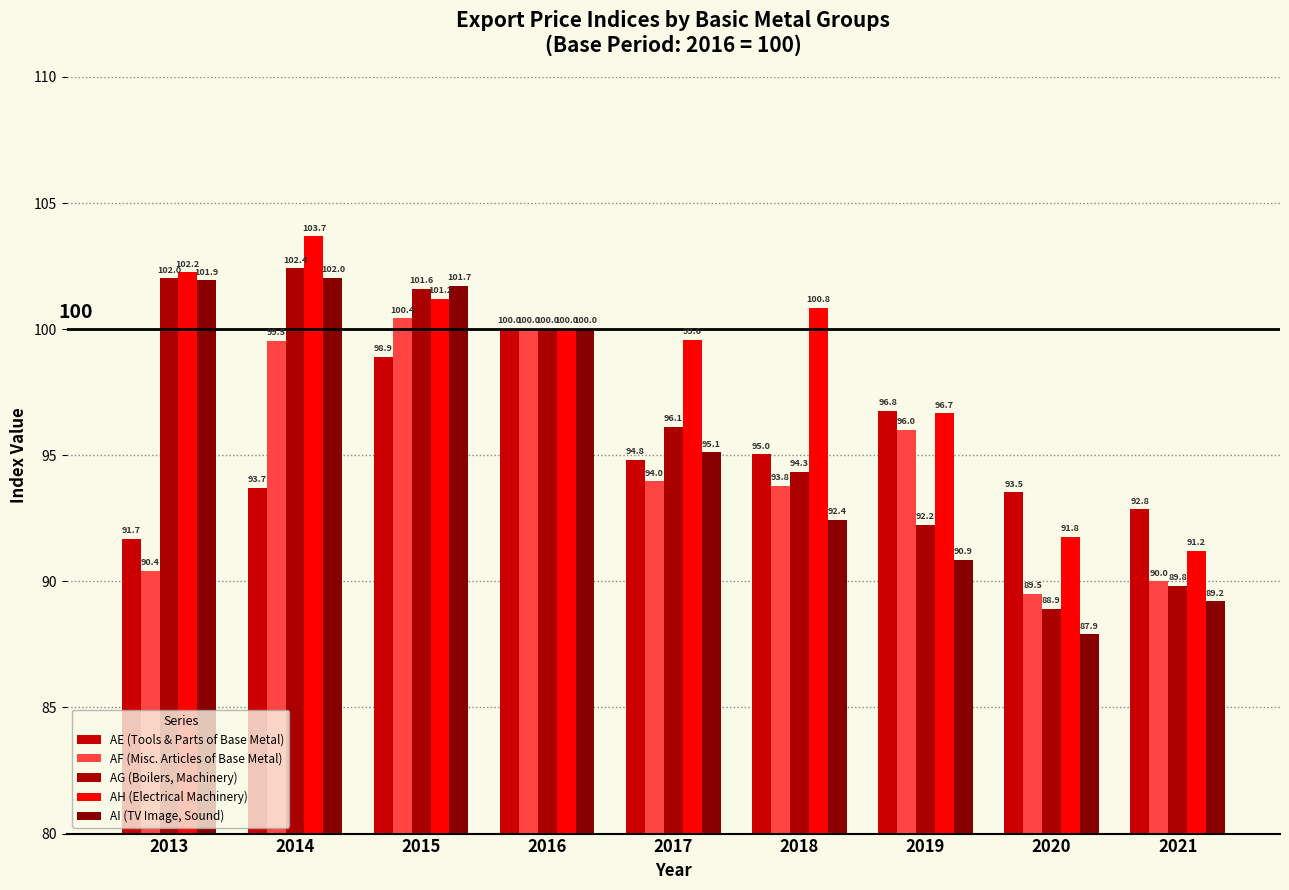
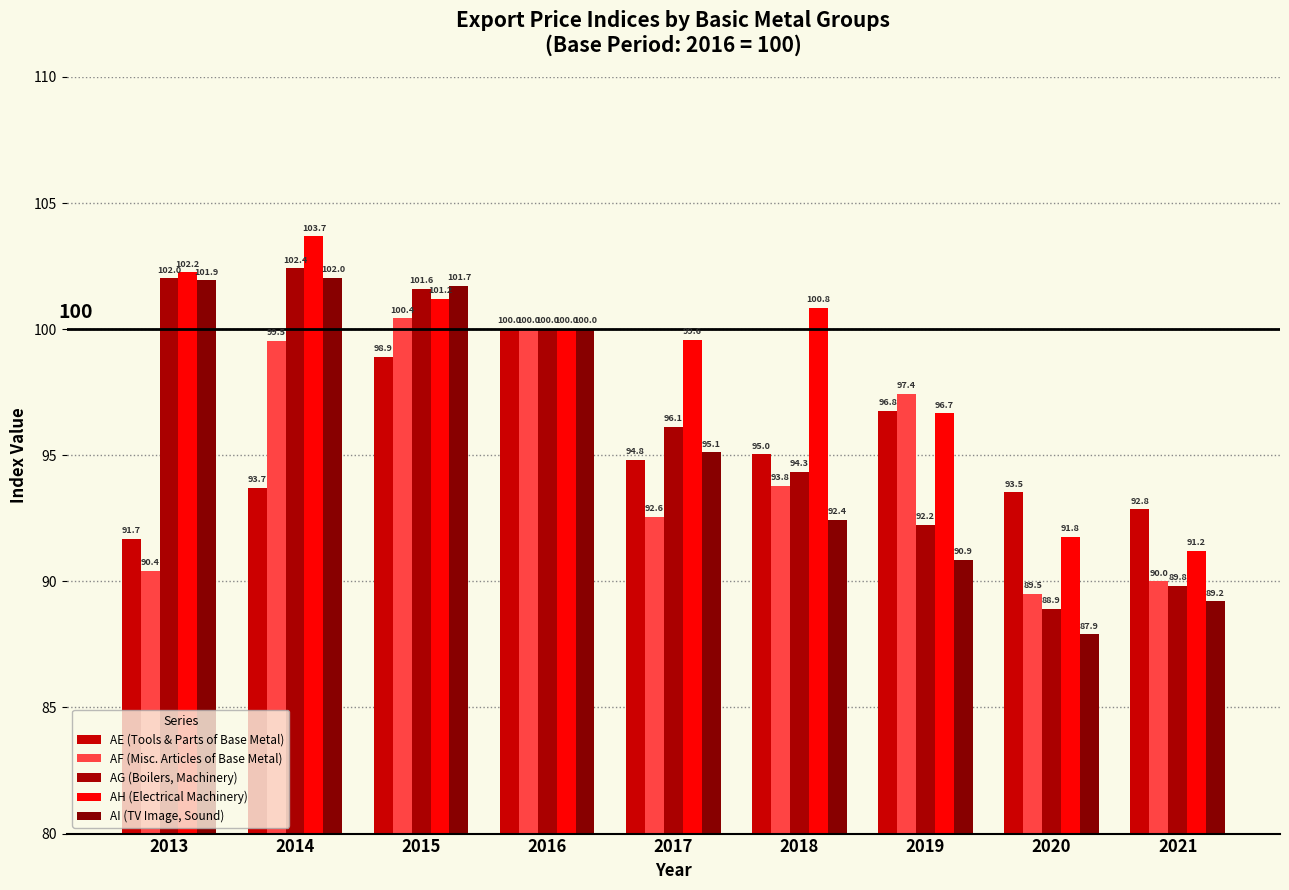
  {
    "AF (Misc. Articles of Base Metal)": {
      "2013": 90.4,
      "2014": 99.5,
      "2015": 100.4,
-     "2017": 94.0,
+     "2017": 92.6,
      "2018": 93.8,
-     "2019": 96.0,
+     "2019": 97.4,
      "2020": 89.5,
      "2021": 90.0
    }
  }
